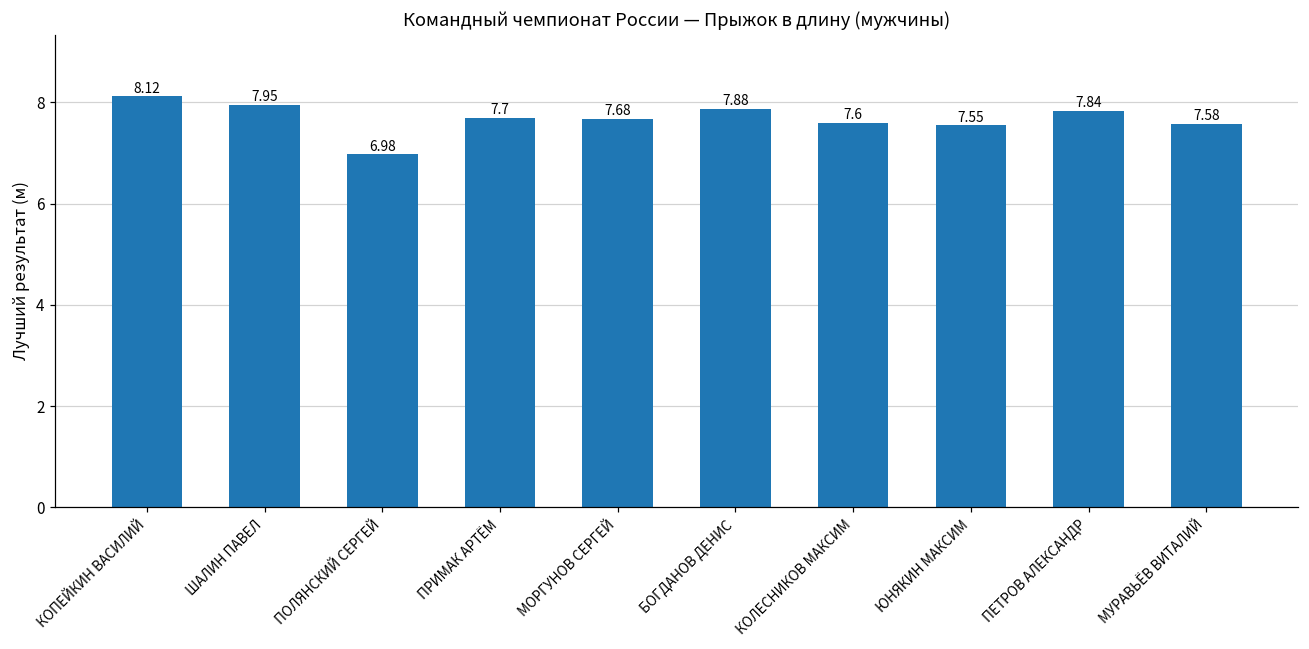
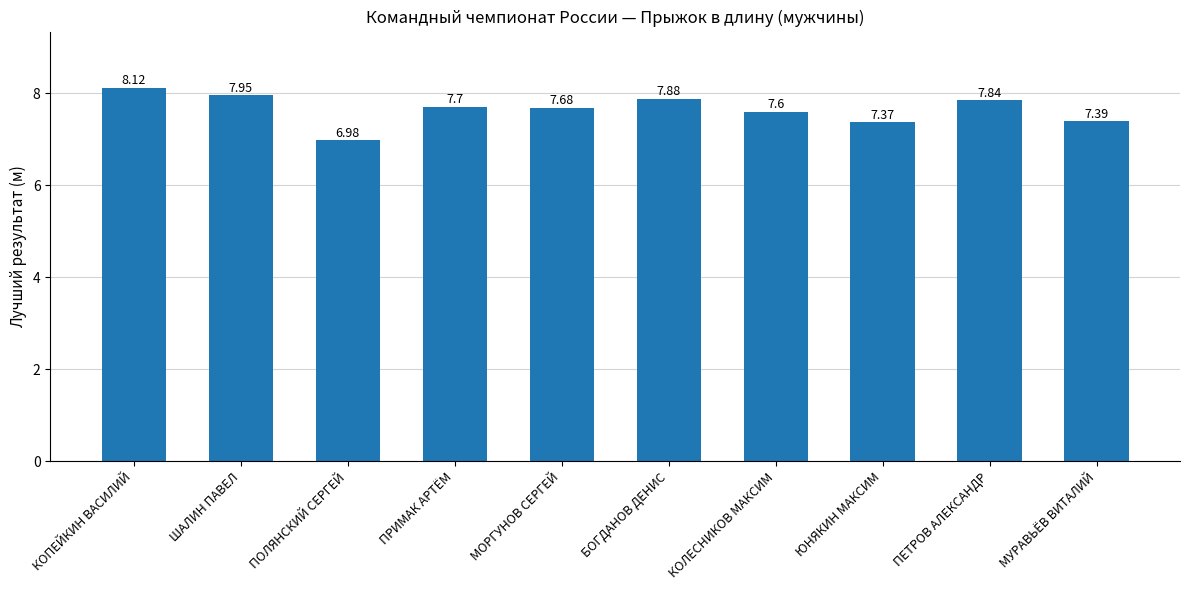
  {
    "КОПЕЙКИН ВАСИЛИЙ": 8.12,
    "ШАЛИН ПАВЕЛ": 7.95,
    "ПОЛЯНСКИЙ СЕРГЕЙ": 6.98,
    "ПРИМАК АРТЁМ": 7.7,
    "МОРГУНОВ СЕРГЕЙ": 7.68,
    "БОГДАНОВ ДЕНИС": 7.88,
    "КОЛЕСНИКОВ МАКСИМ": 7.6,
-   "ЮНЯКИН МАКСИМ": 7.55,
+   "ЮНЯКИН МАКСИМ": 7.37,
    "ПЕТРОВ АЛЕКСАНДР": 7.84,
-   "МУРАВЬЁВ ВИТАЛИЙ": 7.58
+   "МУРАВЬЁВ ВИТАЛИЙ": 7.39
  }
